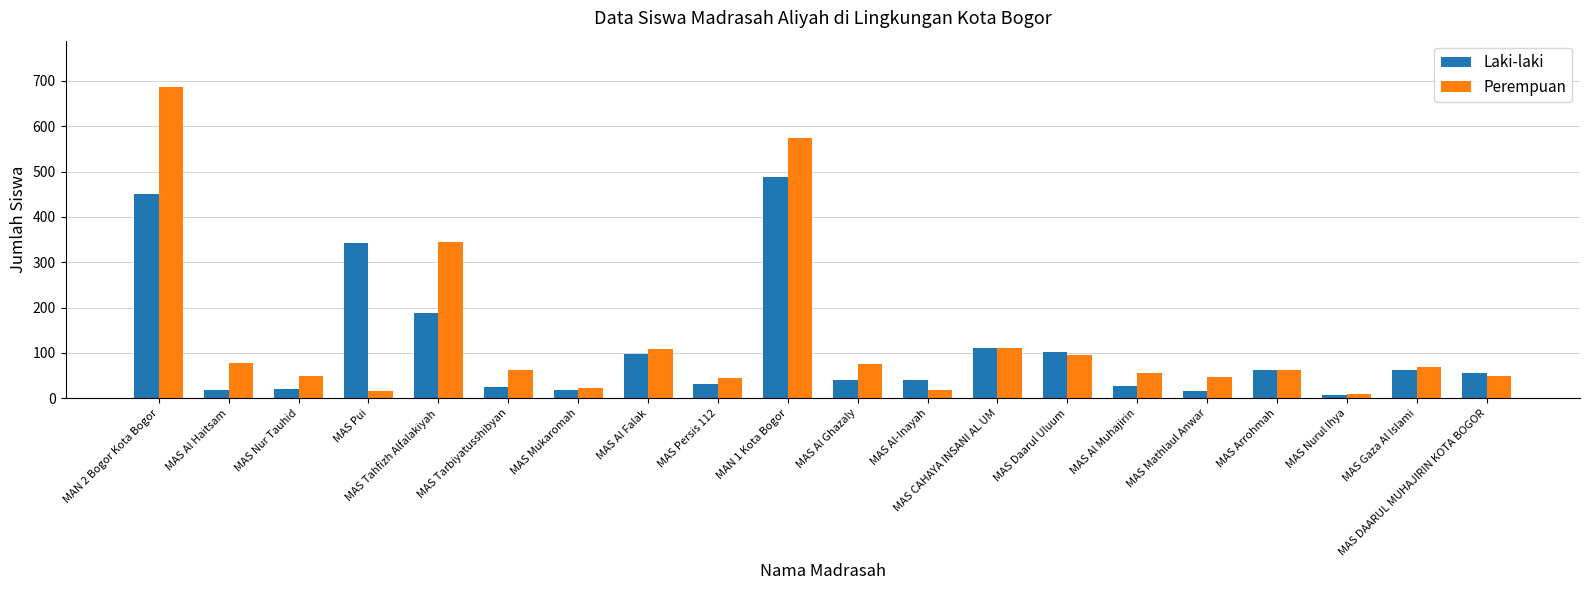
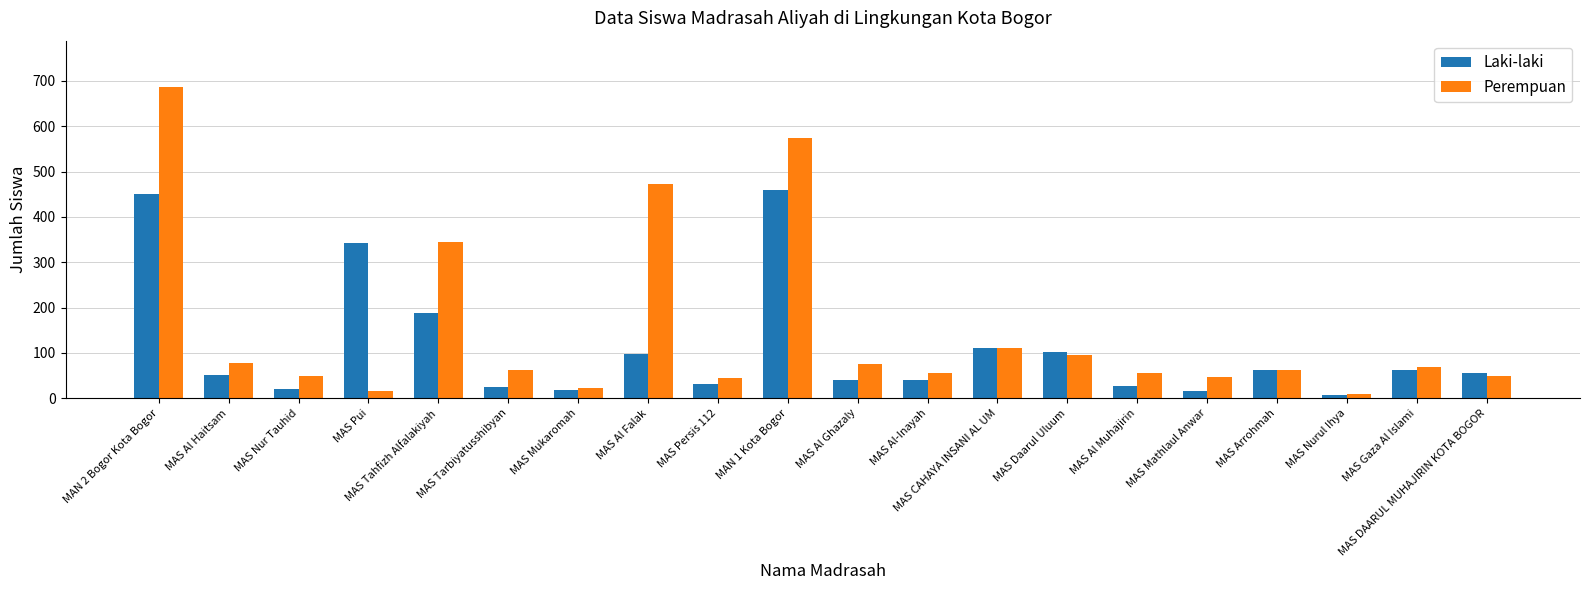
  {
    "Laki-laki": {
      "MAN 2 Bogor Kota Bogor": 450,
-     "MAS Al Haitsam": 20,
+     "MAS Al Haitsam": 50,
      "MAS Nur Tauhid": 20,
      "MAS Pui": 340,
      "MAS Tahfizh Alfalakiyah": 190,
      "MAS Tarbiyatusshibyan": 20,
      "MAS Mukaromah": 20,
      "MAS Al Falak": 100,
      "MAS Persis 112": 30,
-     "MAN 1 Kota Bogor": 490,
+     "MAN 1 Kota Bogor": 460,
      "MAS Al Ghazaly": 40,
      "MAS Al-Inayah": 40,
      "MAS CAHAYA INSANI AL UM": 110,
      "MAS Daarul Uluum": 100,
      "MAS Al Muhajirin": 30,
      "MAS Mathlaul Anwar": 20,
      "MAS Arrohmah": 60,
      "MAS Nurul Ihya": 10,
      "MAS Gaza Al Islami": 60,
      "MAS DAARUL MUHAJIRIN KOTA BOGOR": 60
    },
    "Perempuan": {
      "MAN 2 Bogor Kota Bogor": 690,
      "MAS Al Haitsam": 80,
      "MAS Nur Tauhid": 50,
      "MAS Pui": 20,
      "MAS Tahfizh Alfalakiyah": 340,
      "MAS Tarbiyatusshibyan": 60,
      "MAS Mukaromah": 20,
-     "MAS Al Falak": 110,
+     "MAS Al Falak": 470,
      "MAS Persis 112": 40,
      "MAN 1 Kota Bogor": 580,
      "MAS Al Ghazaly": 80,
-     "MAS Al-Inayah": 20,
+     "MAS Al-Inayah": 60,
      "MAS CAHAYA INSANI AL UM": 110,
      "MAS Daarul Uluum": 100,
      "MAS Al Muhajirin": 60,
      "MAS Mathlaul Anwar": 50,
      "MAS Arrohmah": 60,
      "MAS Nurul Ihya": 10,
      "MAS Gaza Al Islami": 70,
      "MAS DAARUL MUHAJIRIN KOTA BOGOR": 50
    }
  }
